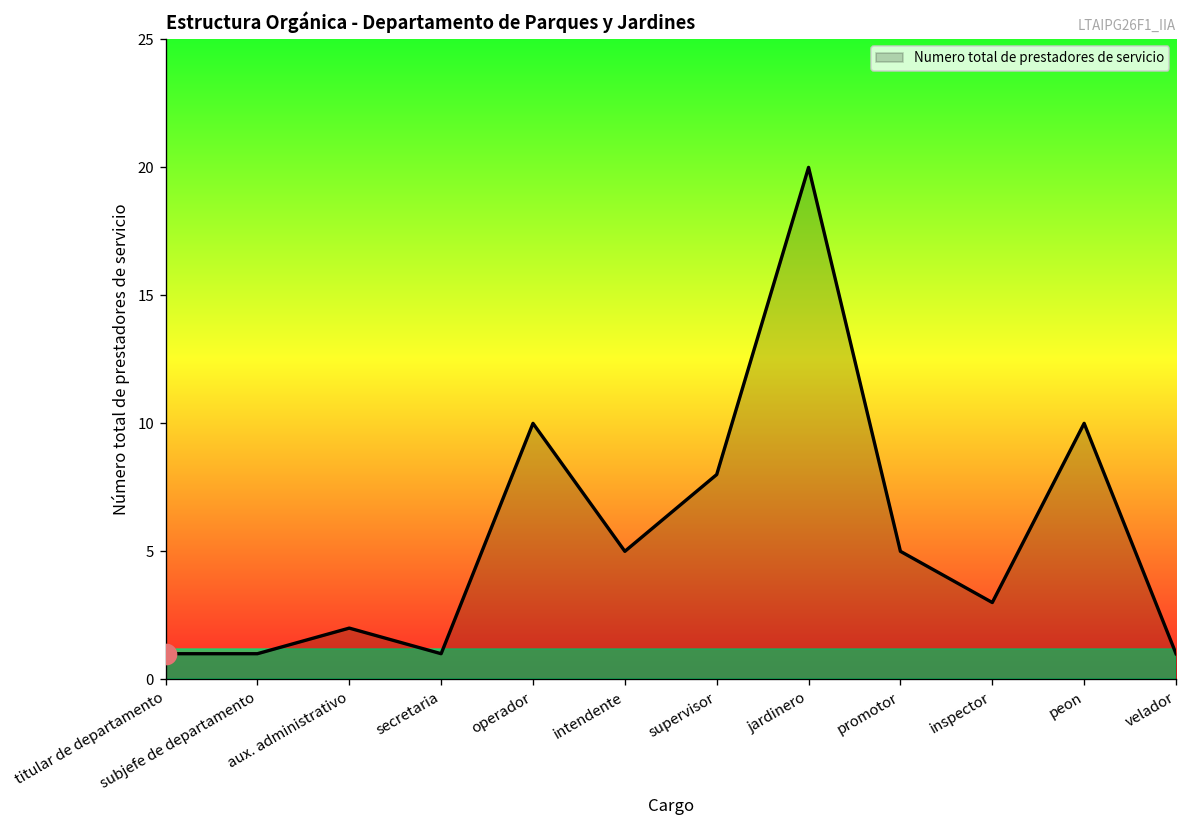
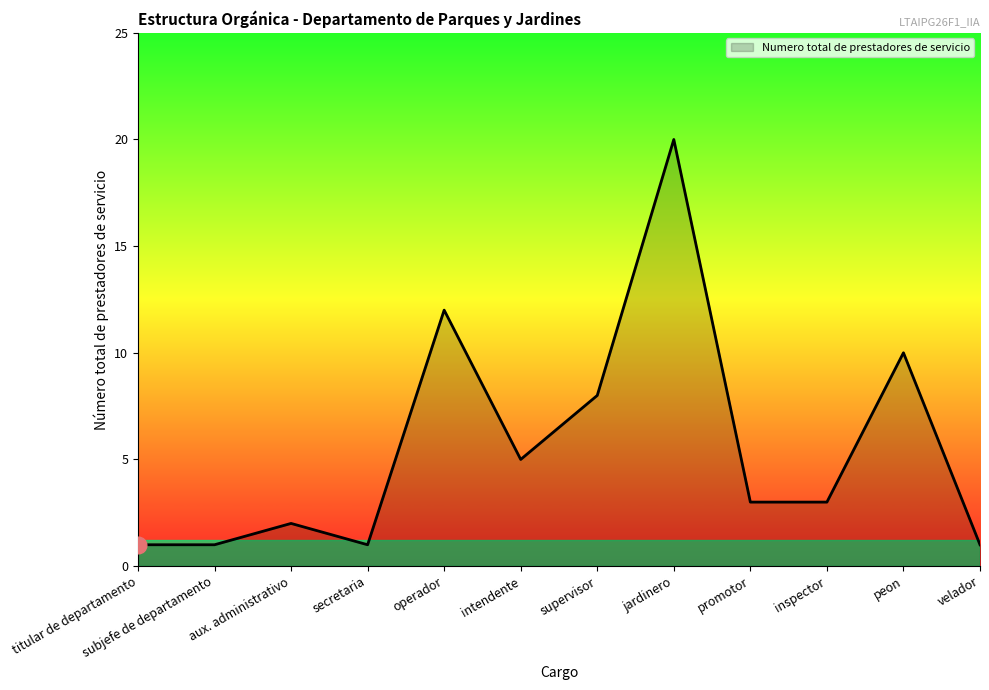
  {
    "Numero total de prestadores de servicio": {
      "aux. administrativo": 2,
-     "operador": 10,
+     "operador": 12,
      "intendente": 5,
      "supervisor": 8,
      "jardinero": 20,
-     "promotor": 5,
+     "promotor": 3,
      "inspector": 3,
      "peon": 10
    }
  }
